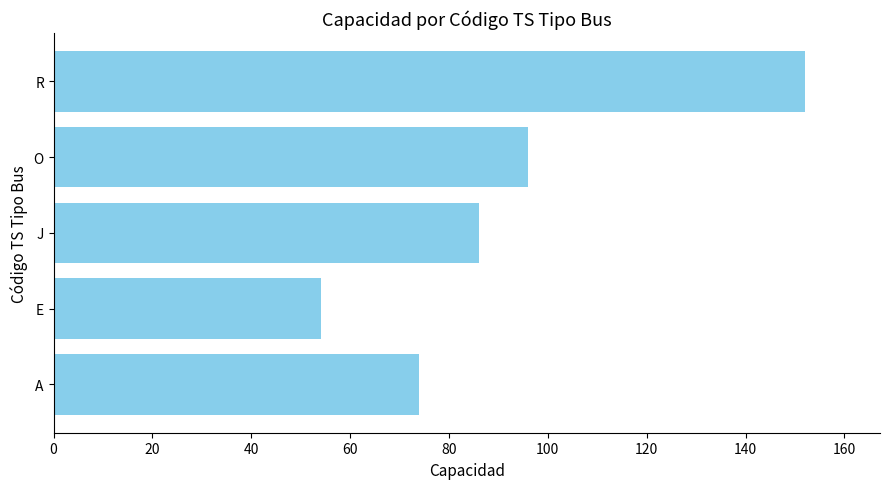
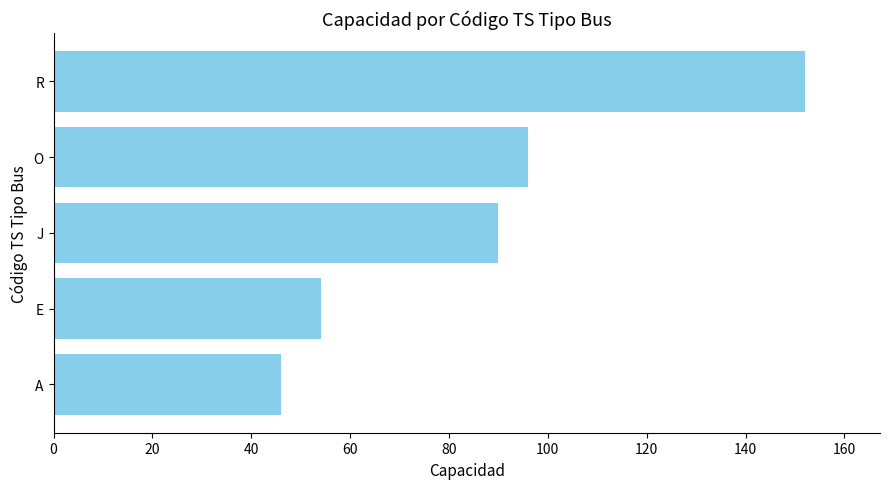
  {
    "R": 152,
    "O": 96,
-   "J": 86,
+   "J": 90,
    "E": 54,
-   "A": 74
+   "A": 46
  }
